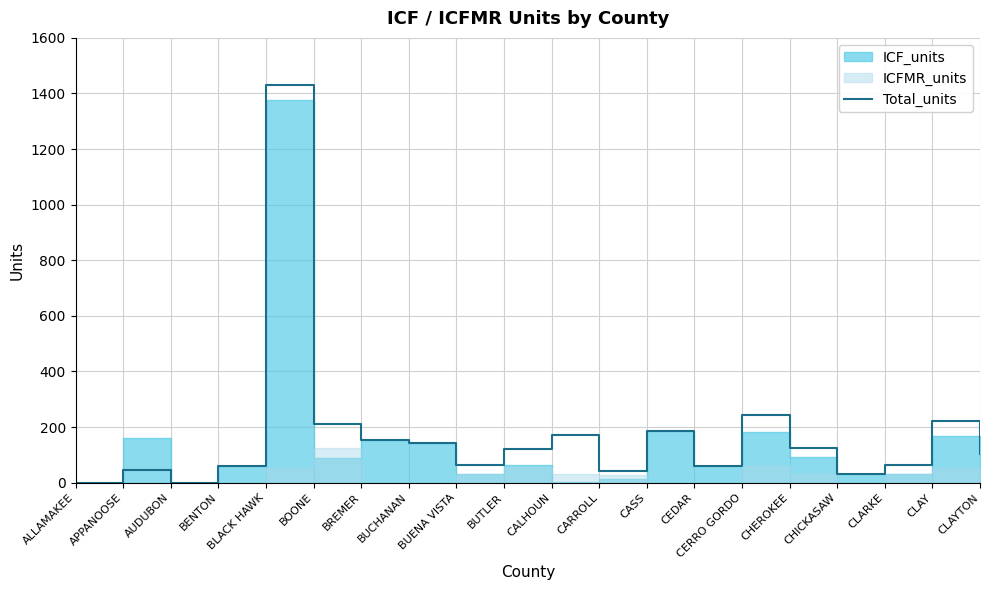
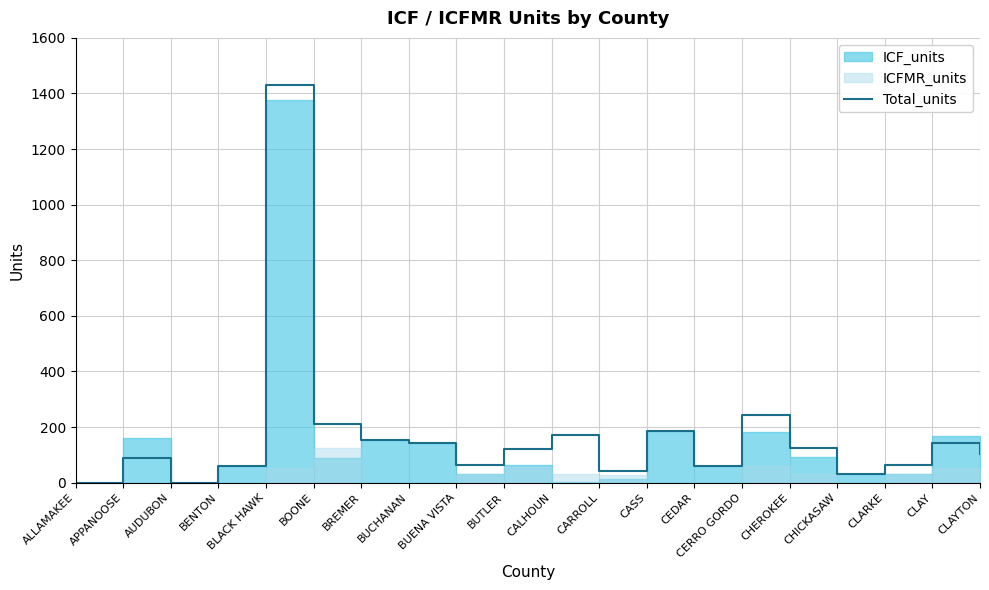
  {
    "Total_units": {
-     "APPANOOSE": 40,
+     "APPANOOSE": 90,
      "BLACK HAWK": 1430,
      "BOONE": 210,
      "BUENA VISTA": 60,
      "BUTLER": 120,
      "CALHOUN": 170,
      "CARROLL": 40,
      "CERRO GORDO": 240,
      "CHEROKEE": 130,
      "CLARKE": 60,
-     "CLAY": 220
+     "CLAY": 140
    }
  }
